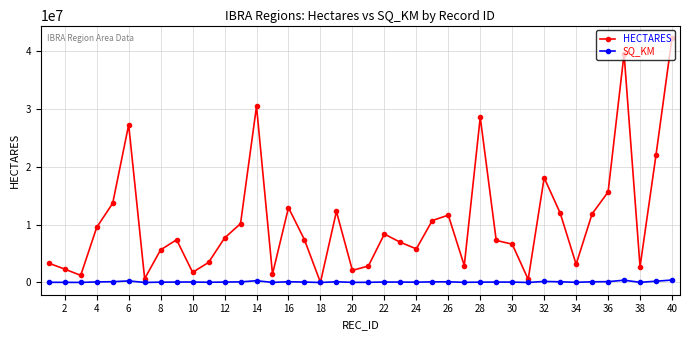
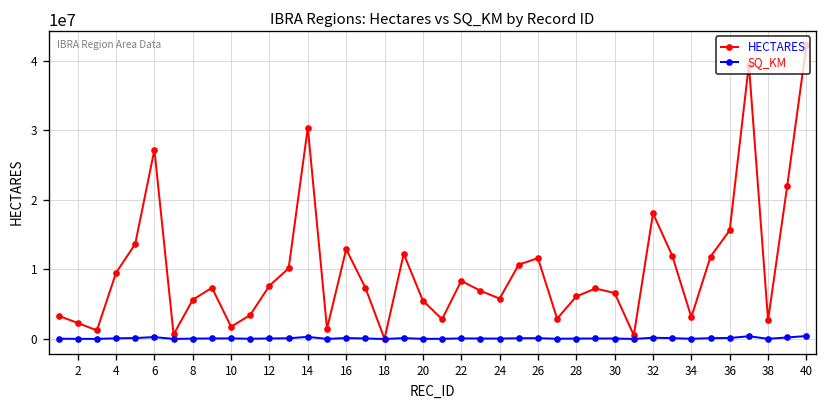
  {
    "HECTARES": {
      "2": 2000000,
      "4": 10000000,
      "6": 27000000,
      "8": 6000000,
      "10": 2000000,
      "12": 8000000,
      "14": 30000000,
      "16": 13000000,
-     "20": 2000000,
+     "20": 6000000,
      "22": 8000000,
      "24": 6000000,
      "26": 12000000,
-     "28": 29000000,
+     "28": 6000000,
      "30": 7000000,
      "32": 18000000,
      "34": 3000000,
      "36": 16000000,
      "38": 3000000
    },
    "SQ_KM": {
      "2": 0,
      "4": 0,
      "6": 0,
      "8": 0,
      "10": 0,
      "12": 0,
      "14": 0,
      "16": 0,
      "20": 0,
      "22": 0,
      "24": 0,
      "26": 0,
      "28": 0,
      "30": 0,
      "32": 0,
      "34": 0,
      "36": 0,
      "38": 0,
      "40": 0
    }
  }
